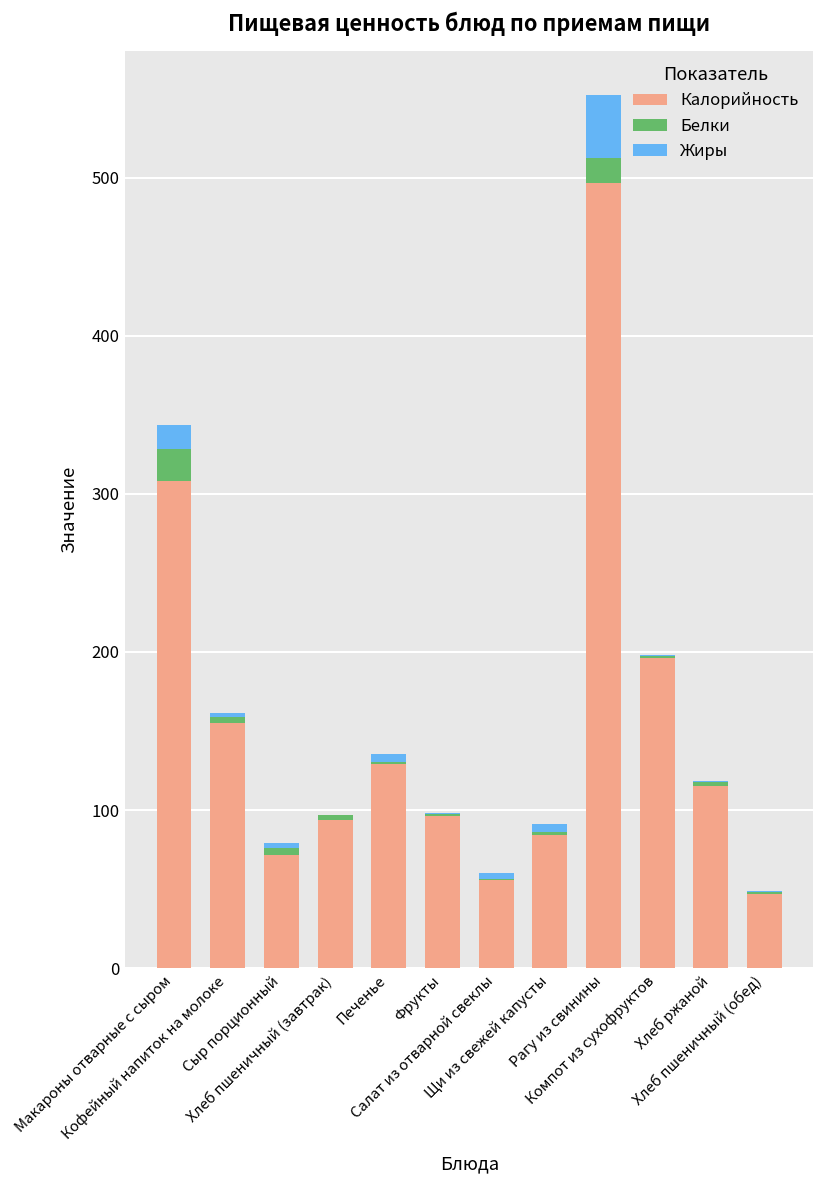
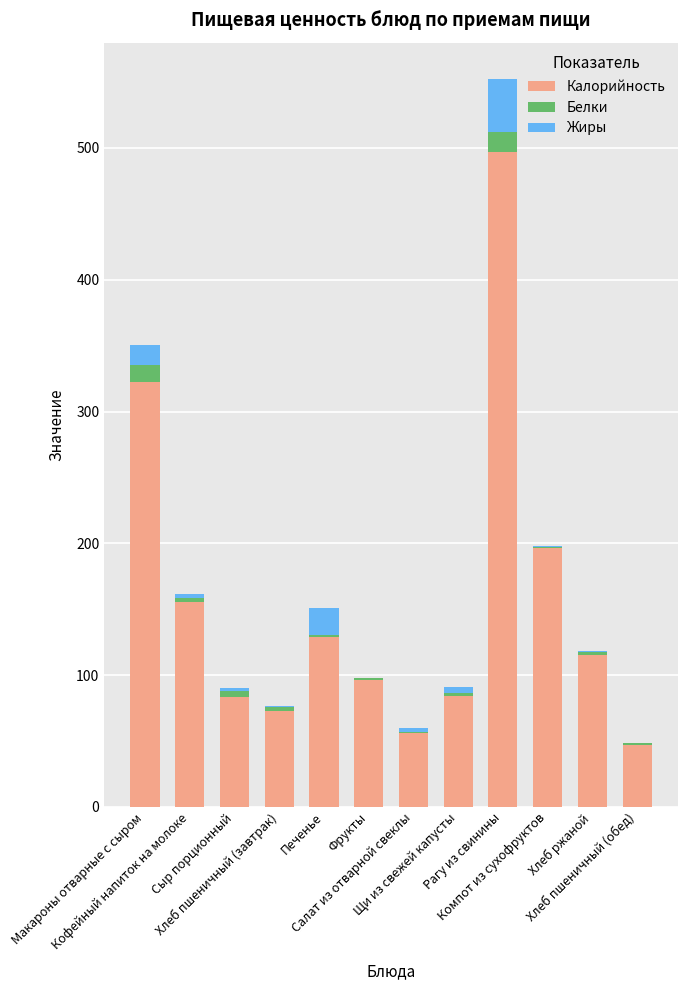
  {
    "Калорийность": {
-     "Макароны отварные с сыром": 308,
+     "Макароны отварные с сыром": 322,
      "Кофейный напиток на молоке": 155,
-     "Сыр порционный": 72,
-     "Хлеб пшеничный (завтрак)": 94,
+     "Сыр порционный": 83,
+     "Хлеб пшеничный (завтрак)": 73,
      "Печенье": 129,
      "Фрукты": 96,
      "Салат из отварной свеклы": 56,
      "Щи из свежей капусты": 84,
      "Рагу из свинины": 497,
      "Компот из сухофруктов": 196,
      "Хлеб ржаной": 115,
      "Хлеб пшеничный (обед)": 47
    },
    "Белки": {
-     "Макароны отварные с сыром": 20,
+     "Макароны отварные с сыром": 13,
      "Кофейный напиток на молоке": 4,
      "Сыр порционный": 4,
      "Хлеб пшеничный (завтрак)": 3,
      "Рагу из свинины": 15,
      "Хлеб ржаной": 3
    },
    "Жиры": {
      "Макароны отварные с сыром": 15,
      "Кофейный напиток на молоке": 3,
      "Сыр порционный": 3,
-     "Печенье": 5,
+     "Печенье": 21,
      "Салат из отварной свеклы": 4,
      "Щи из свежей капусты": 5,
      "Рагу из свинины": 40
    }
  }
